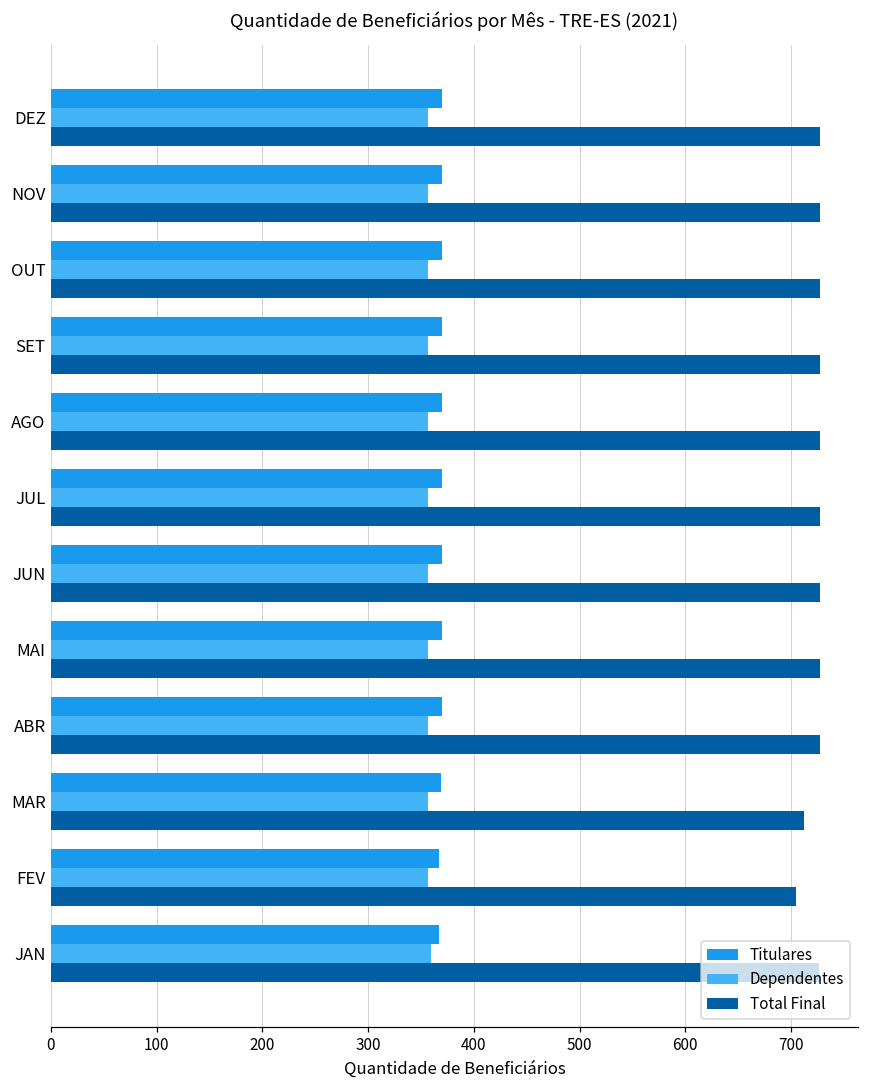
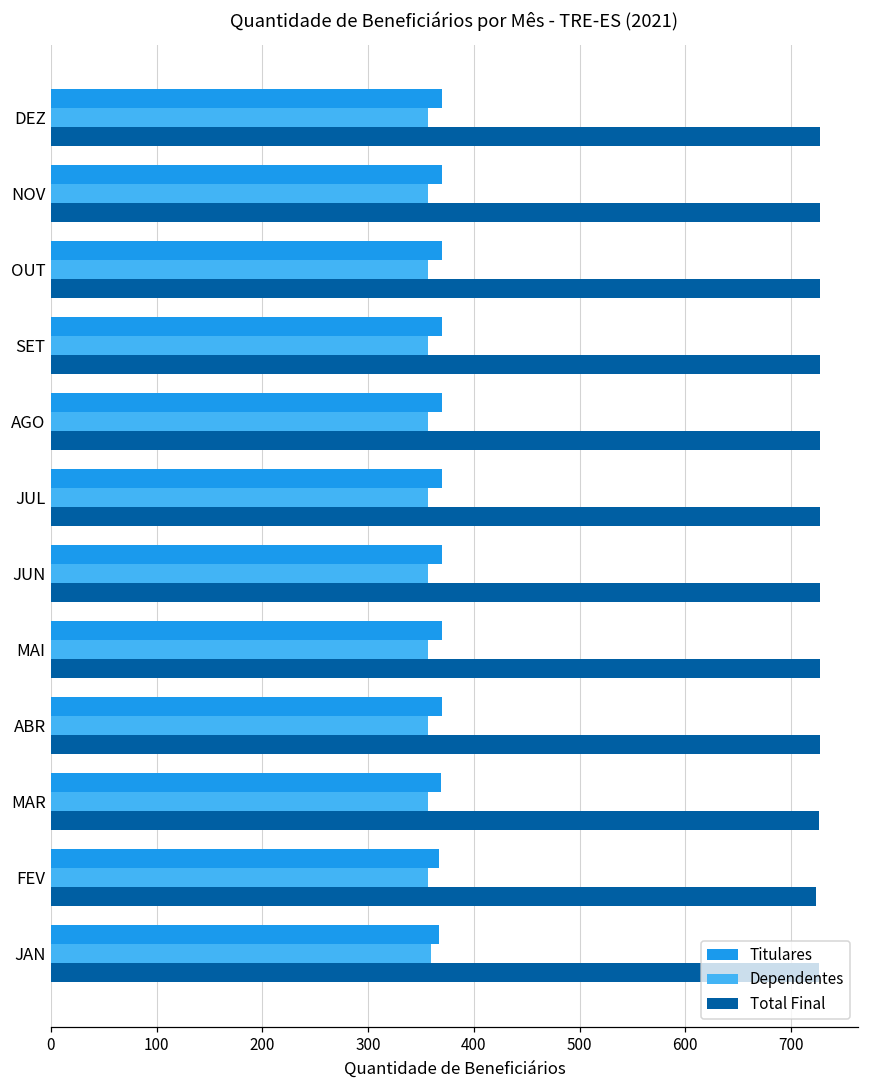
  {
    "Total Final": {
      "DEZ": 730,
      "NOV": 730,
      "OUT": 730,
      "SET": 730,
      "AGO": 730,
      "JUL": 730,
      "JUN": 730,
      "MAI": 730,
      "ABR": 730,
-     "MAR": 710,
-     "FEV": 710
+     "MAR": 730,
+     "FEV": 720
    }
  }
